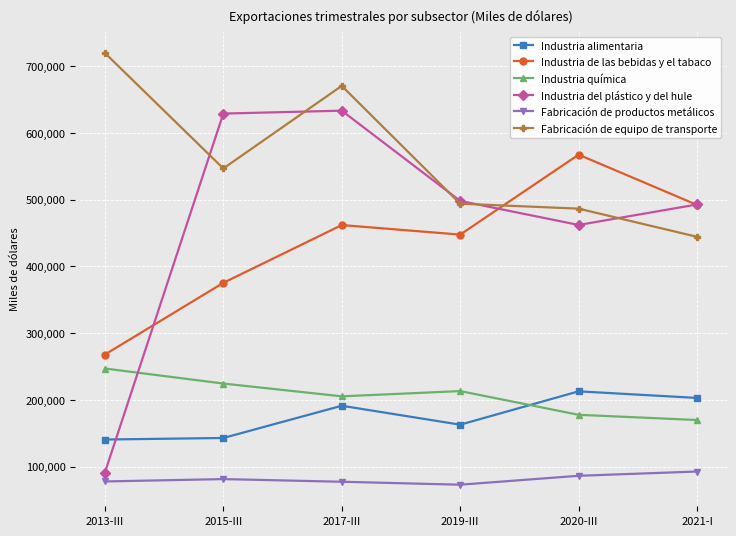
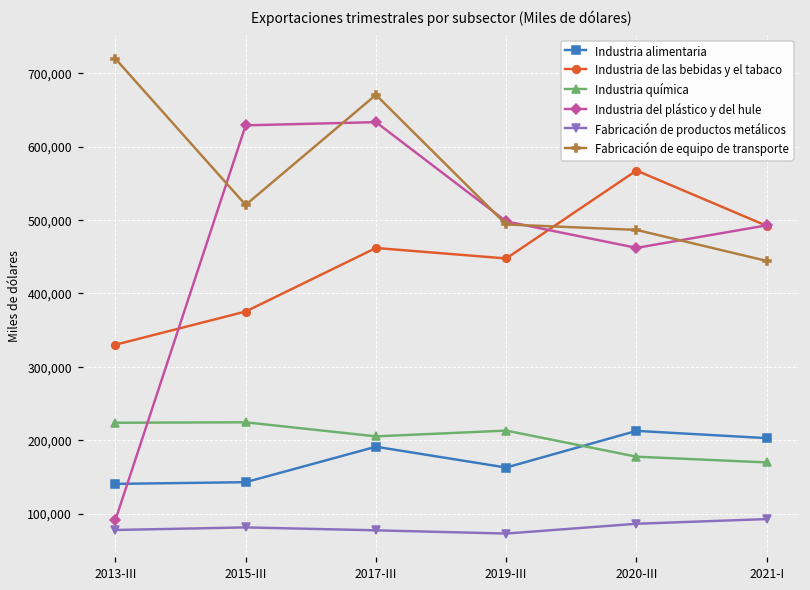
  {
    "Industria alimentaria": {
      "2013-III": "140,000",
      "2015-III": "140,000",
      "2017-III": "190,000",
      "2019-III": "160,000",
      "2020-III": "210,000",
      "2021-I": "200,000"
    },
    "Industria de las bebidas y el tabaco": {
-     "2013-III": "270,000",
+     "2013-III": "330,000",
      "2015-III": "380,000",
      "2017-III": "460,000",
      "2019-III": "450,000",
      "2020-III": "570,000"
    },
    "Industria química": {
-     "2013-III": "250,000",
+     "2013-III": "220,000",
      "2015-III": "220,000",
      "2017-III": "210,000",
      "2019-III": "210,000",
      "2020-III": "180,000",
      "2021-I": "170,000"
    },
    "Industria del plástico y del hule": {
      "2013-III": "90,000",
      "2015-III": "630,000",
      "2017-III": "630,000",
      "2019-III": "500,000",
      "2020-III": "460,000"
    },
    "Fabricación de productos metálicos": {
      "2013-III": "80,000",
      "2015-III": "80,000",
      "2017-III": "80,000",
      "2019-III": "70,000",
      "2020-III": "90,000",
      "2021-I": "90,000"
    },
    "Fabricación de equipo de transporte": {
      "2013-III": "720,000",
-     "2015-III": "550,000",
+     "2015-III": "520,000",
      "2017-III": "670,000",
      "2019-III": "490,000",
      "2020-III": "490,000",
      "2021-I": "440,000"
    }
  }
